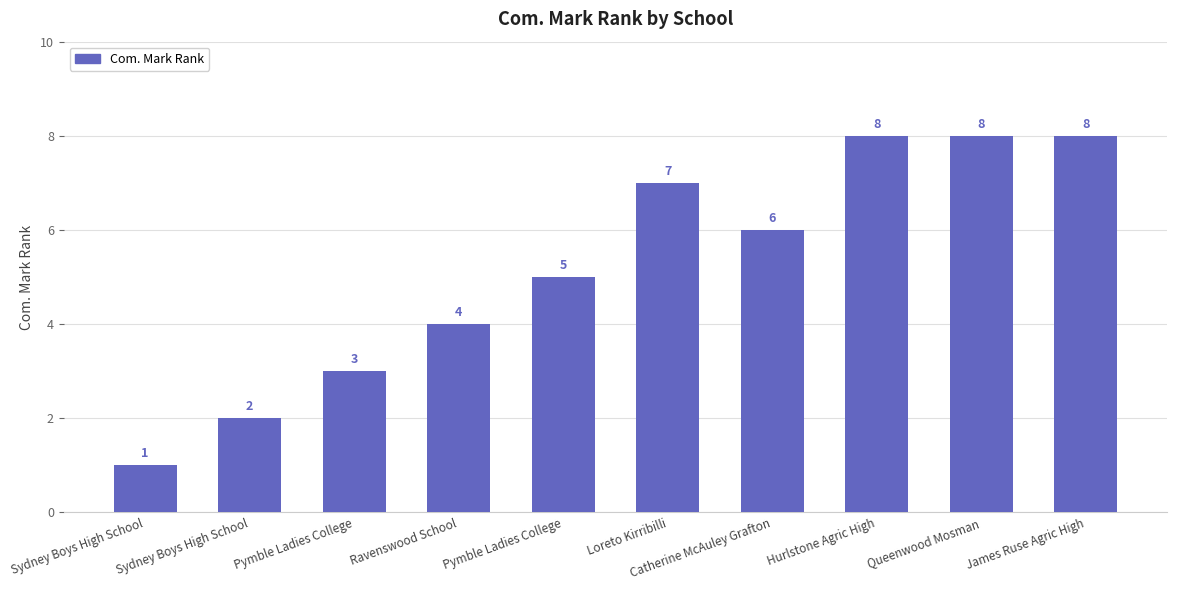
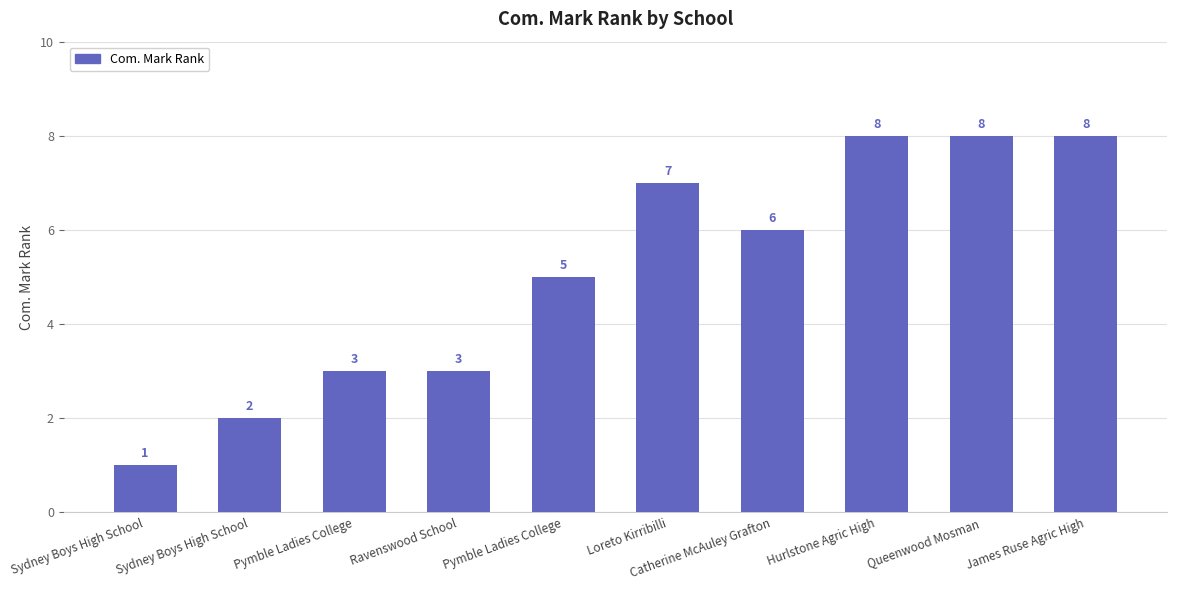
  {
-   "Ravenswood School": 4,
+   "Ravenswood School": 3,
    "Loreto Kirribilli": 7,
    "Catherine McAuley Grafton": 6,
    "Hurlstone Agric High": 8,
    "Queenwood Mosman": 8,
    "James Ruse Agric High": 8
  }
